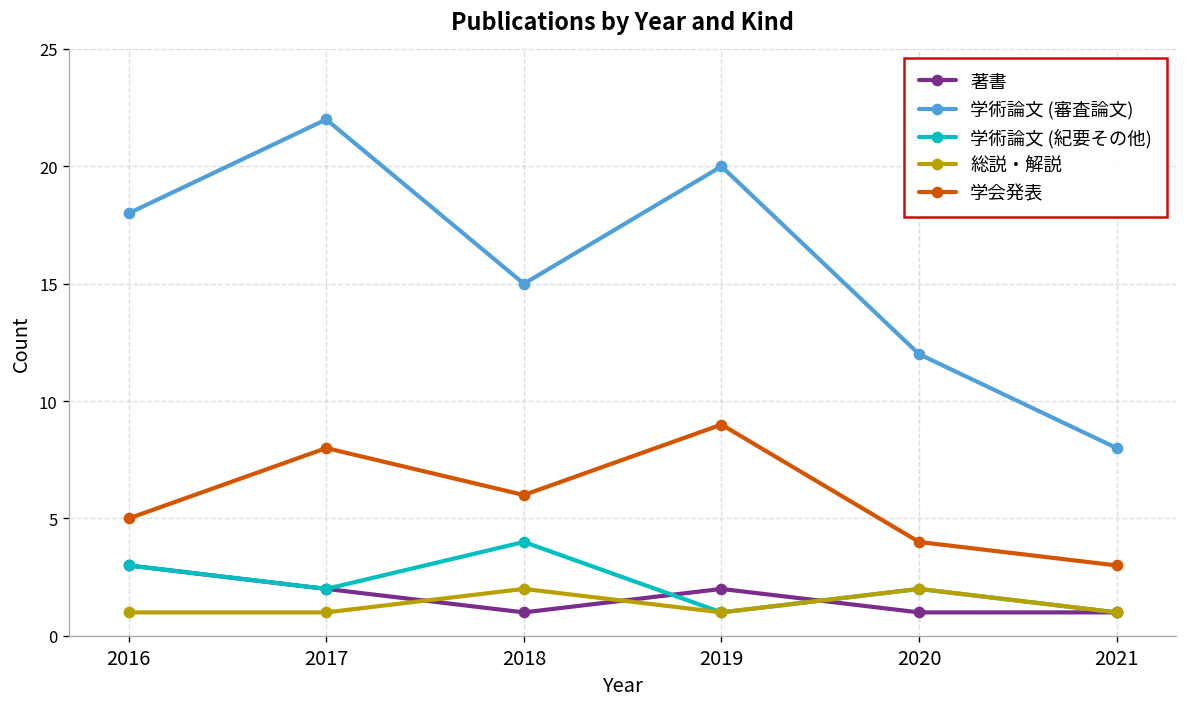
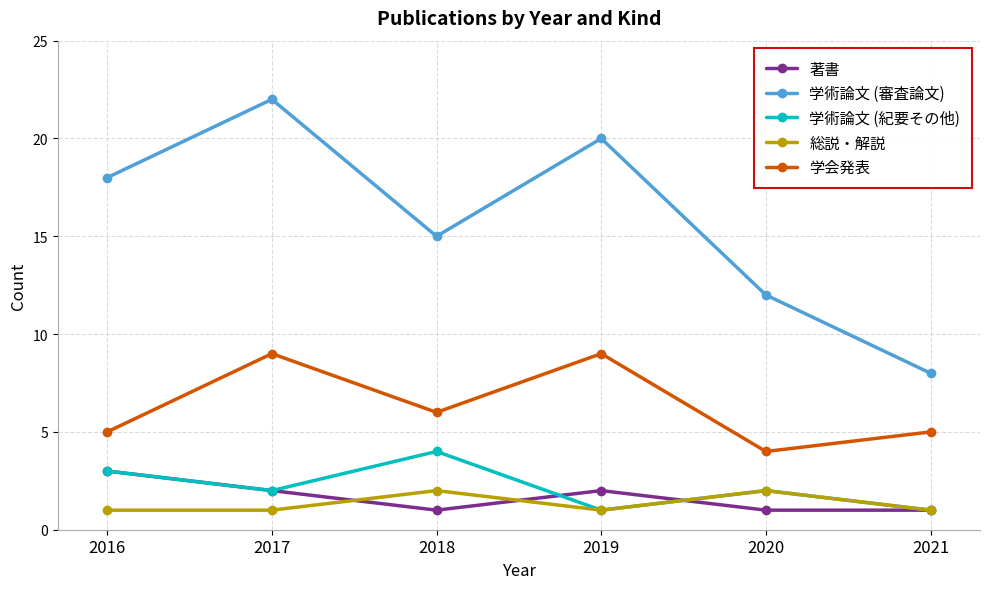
  {
    "著書": {
      "2018": 1,
      "2019": 2,
      "2020": 1
    },
    "学術論文 (審査論文)": {
      "2016": 18,
      "2017": 22,
      "2018": 15,
      "2019": 20,
      "2020": 12,
      "2021": 8
    },
    "学術論文 (紀要その他)": {
      "2018": 4
    },
    "総説・解説": {
      "2016": 1,
      "2017": 1,
      "2018": 2
    },
    "学会発表": {
      "2016": 5,
-     "2017": 8,
+     "2017": 9,
      "2018": 6,
      "2019": 9,
      "2020": 4,
-     "2021": 3
+     "2021": 5
    }
  }
